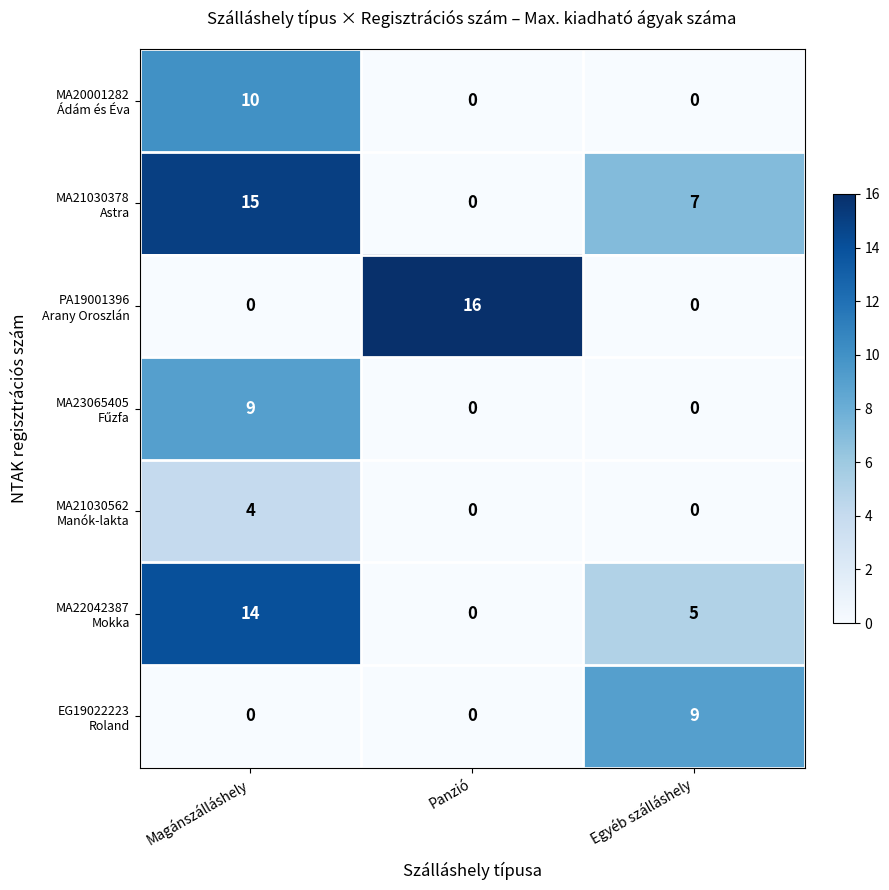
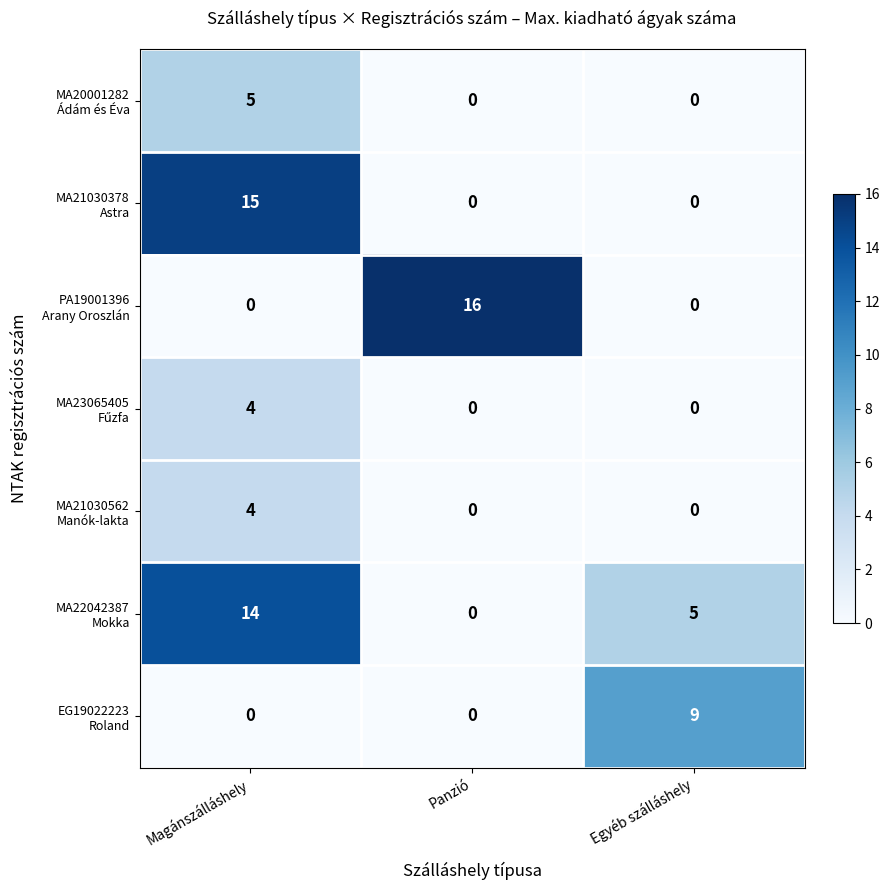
  {
    "MA20001282 Ádám és Éva": {
-     "Magánszálláshely": 10,
+     "Magánszálláshely": 5,
      "Panzió": 0,
      "Egyéb szálláshely": 0
    },
    "MA21030378 Astra": {
      "Magánszálláshely": 15,
      "Panzió": 0,
-     "Egyéb szálláshely": 7
+     "Egyéb szálláshely": 0
    },
    "PA19001396 Arany Oroszlán": {
      "Magánszálláshely": 0,
      "Panzió": 16,
      "Egyéb szálláshely": 0
    },
    "MA23065405 Fűzfa": {
-     "Magánszálláshely": 9,
+     "Magánszálláshely": 4,
      "Panzió": 0,
      "Egyéb szálláshely": 0
    },
    "MA21030562 Manók-lakta": {
      "Magánszálláshely": 4,
      "Panzió": 0,
      "Egyéb szálláshely": 0
    },
    "MA22042387 Mokka": {
      "Magánszálláshely": 14,
      "Panzió": 0,
      "Egyéb szálláshely": 5
    },
    "EG19022223 Roland": {
      "Magánszálláshely": 0,
      "Panzió": 0,
      "Egyéb szálláshely": 9
    }
  }
